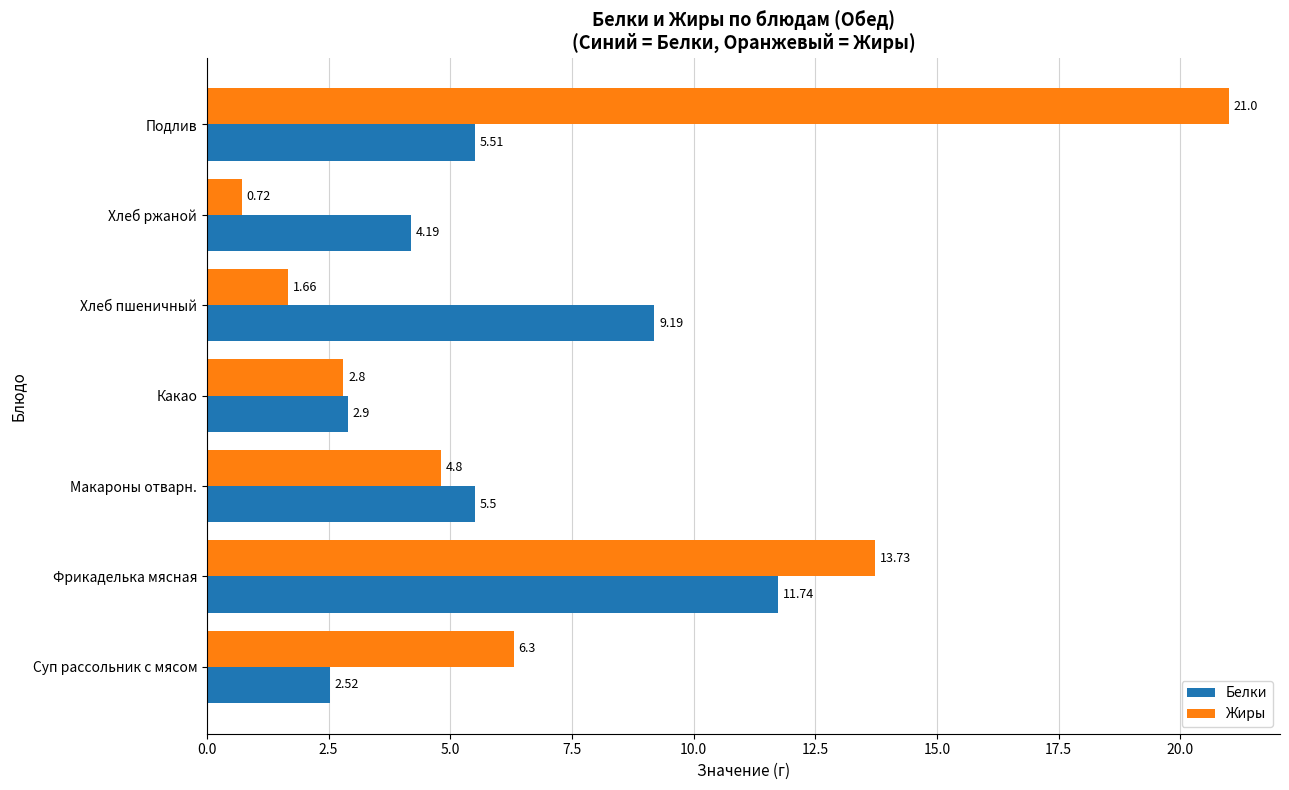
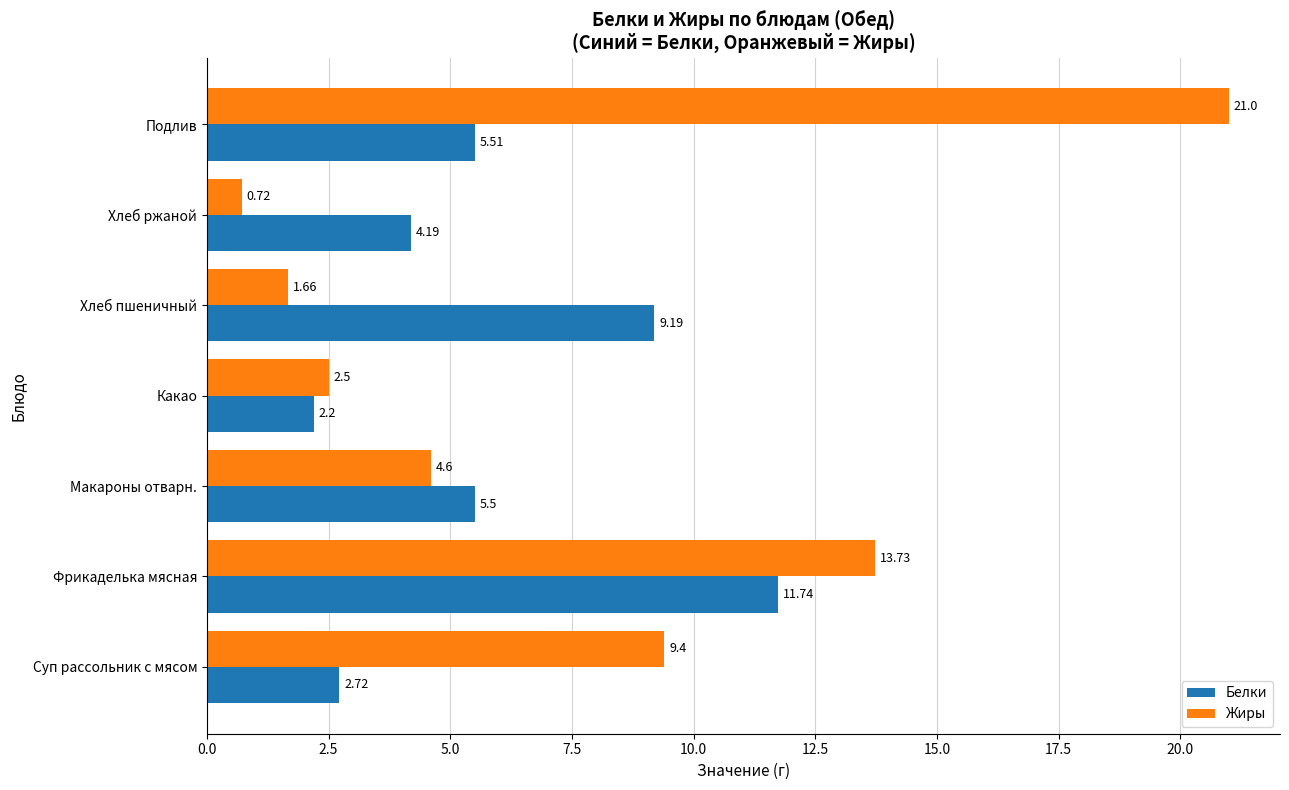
  {
    "Белки": {
      "Подлив": 5.51,
      "Хлеб ржаной": 4.19,
      "Хлеб пшеничный": 9.19,
-     "Какао": 2.9,
+     "Какао": 2.2,
      "Макароны отварн.": 5.5,
      "Фрикаделька мясная": 11.74,
-     "Суп рассольник с мясом": 2.52
+     "Суп рассольник с мясом": 2.72
    },
    "Жиры": {
      "Подлив": 21.0,
      "Хлеб ржаной": 0.72,
      "Хлеб пшеничный": 1.66,
-     "Какао": 2.8,
-     "Макароны отварн.": 4.8,
+     "Какао": 2.5,
+     "Макароны отварн.": 4.6,
      "Фрикаделька мясная": 13.73,
-     "Суп рассольник с мясом": 6.3
+     "Суп рассольник с мясом": 9.4
    }
  }
